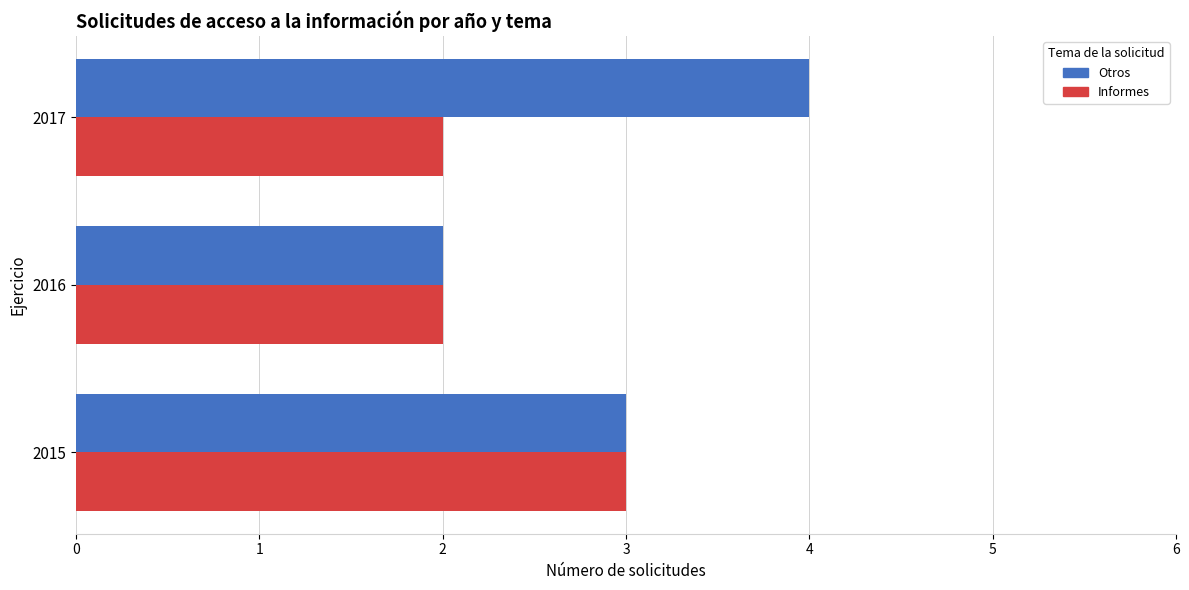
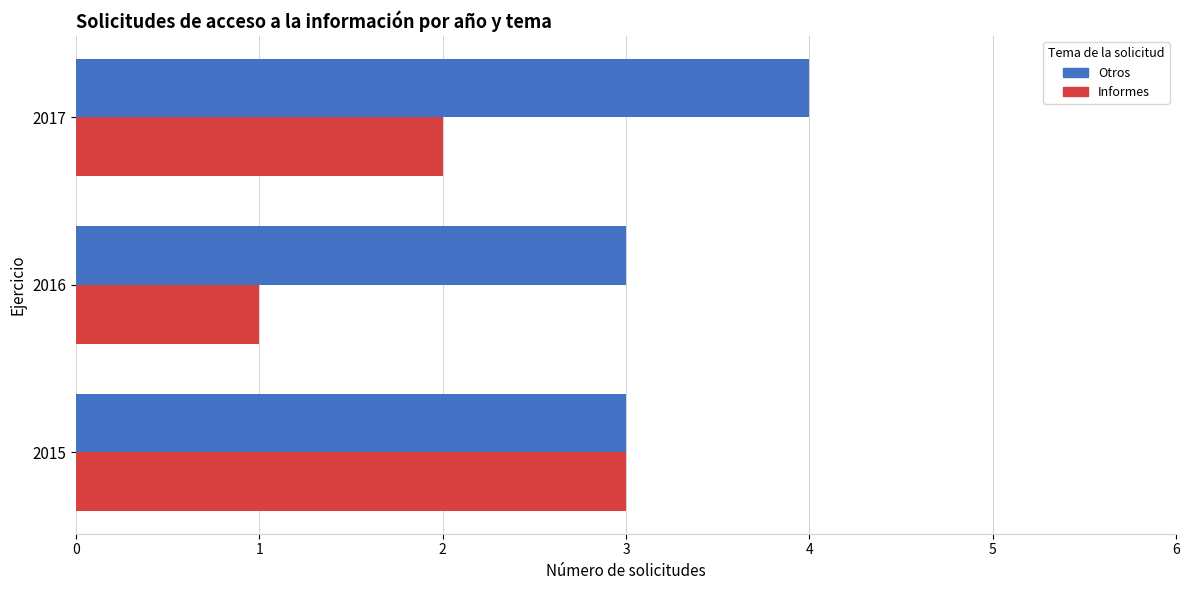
  {
    "Otros": {
      "2017": 4,
-     "2016": 2,
+     "2016": 3,
      "2015": 3
    },
    "Informes": {
      "2017": 2,
-     "2016": 2,
+     "2016": 1,
      "2015": 3
    }
  }
